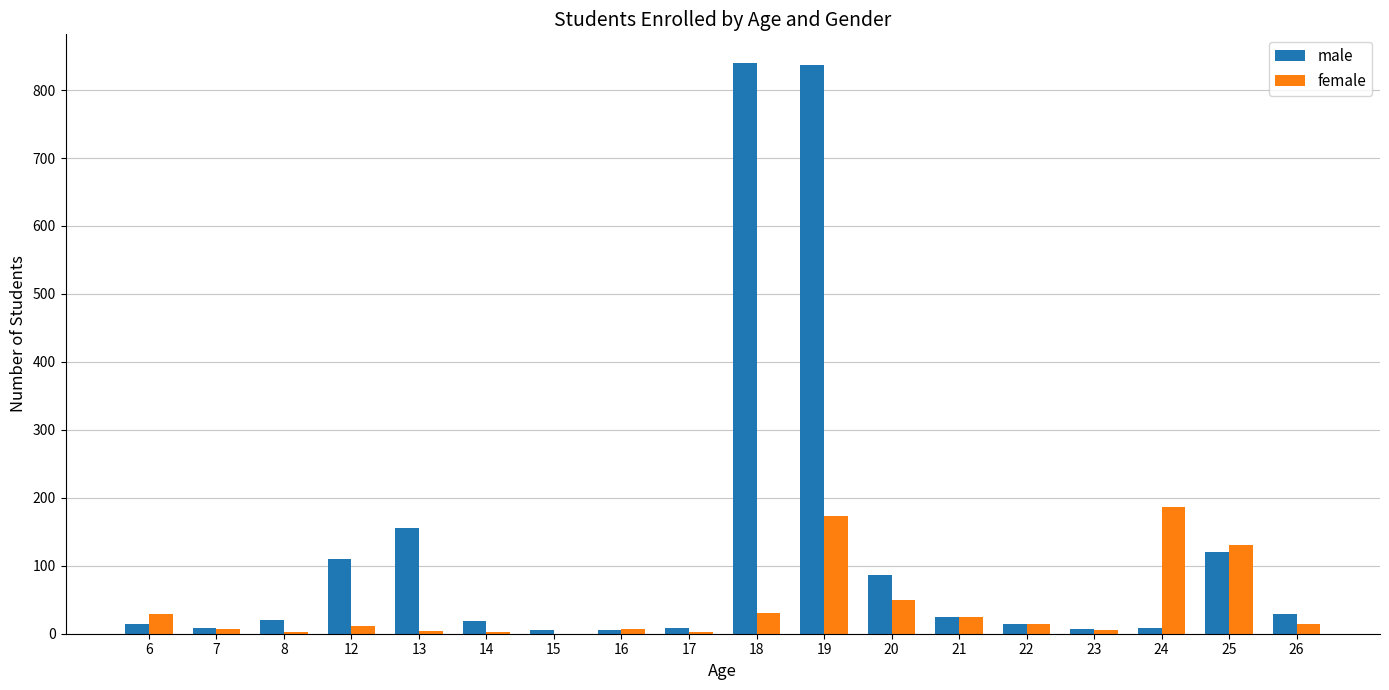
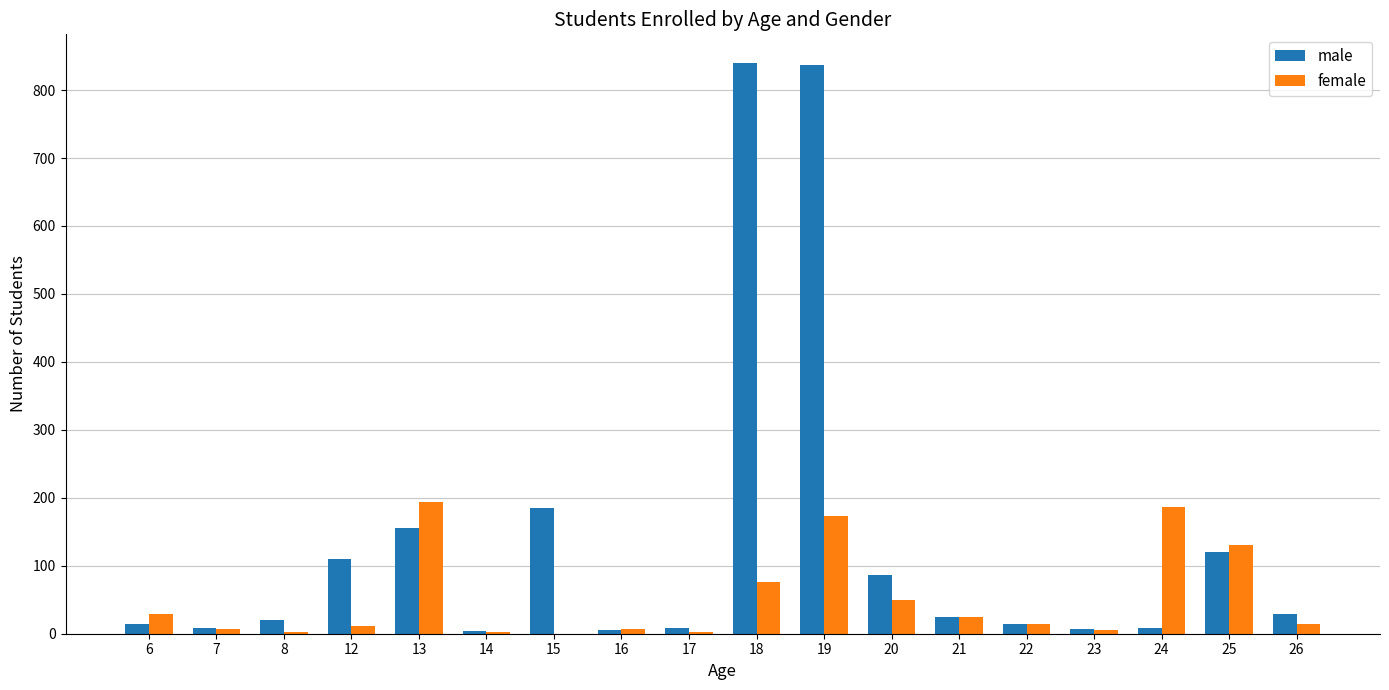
  {
    "male": {
      "6": 10,
      "7": 10,
      "8": 20,
      "12": 110,
      "13": 160,
-     "14": 20,
-     "15": 10,
+     "14": 0,
+     "15": 190,
      "16": 10,
      "17": 10,
      "18": 840,
      "19": 840,
      "20": 90,
      "21": 20,
      "22": 10,
      "23": 10,
      "24": 10,
      "25": 120,
      "26": 30
    },
    "female": {
      "6": 30,
      "7": 10,
      "12": 10,
-     "13": 0,
+     "13": 190,
      "15": 0,
      "16": 10,
-     "18": 30,
+     "18": 80,
      "19": 170,
      "20": 50,
      "21": 20,
      "22": 20,
      "23": 10,
      "24": 190,
      "25": 130,
      "26": 20
    }
  }
